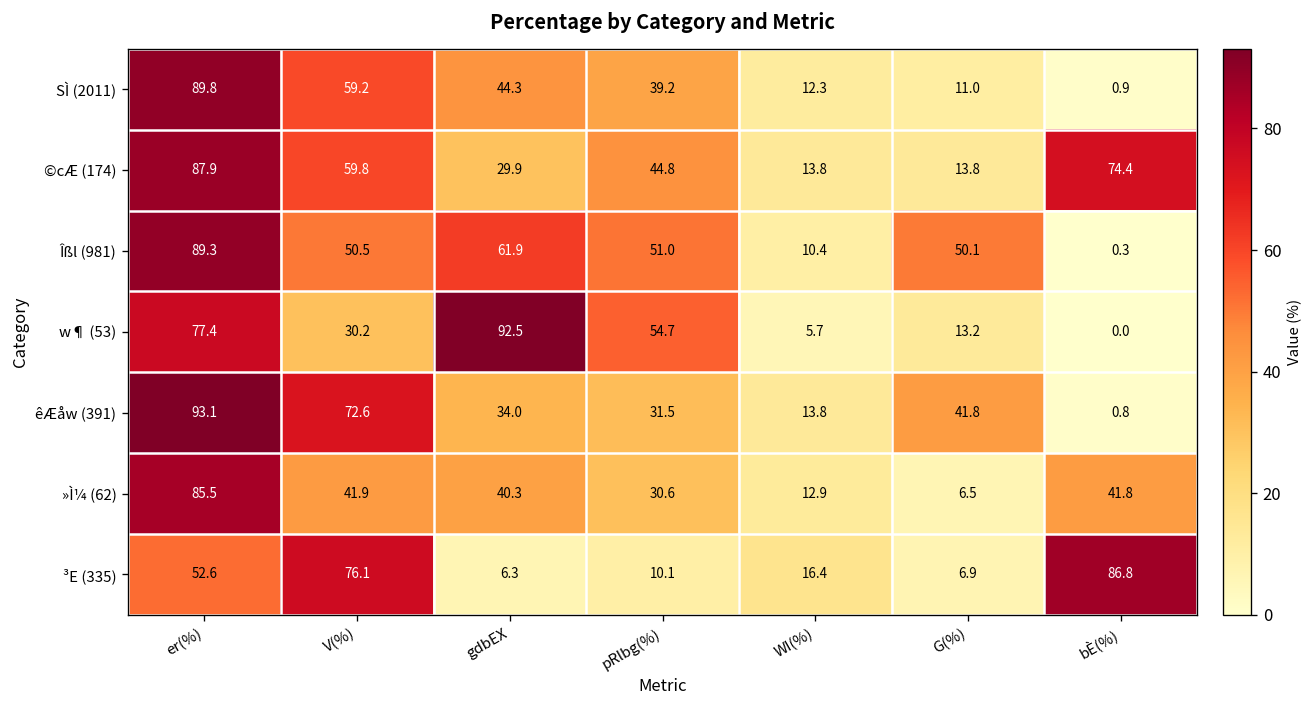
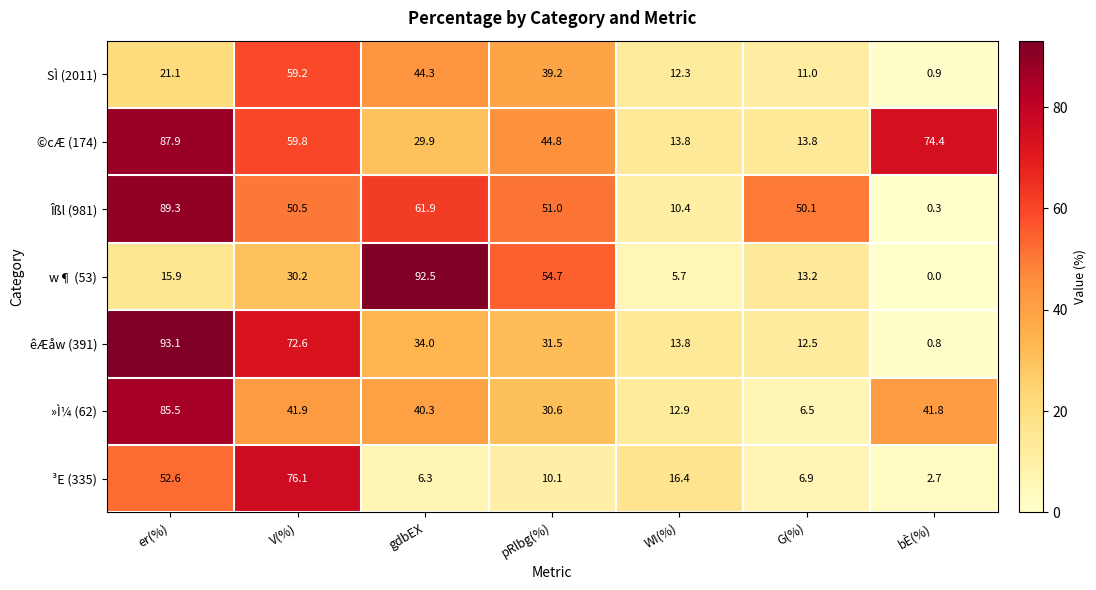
  {
    "SÌ (2011)": {
-     "er(%)": 89.8,
+     "er(%)": 21.1,
      "V(%)": 59.2,
      "gdbEX": 44.3,
      "pRlbg(%)": 39.2,
      "WI(%)": 12.3,
      "G(%)": 11.0,
      "bÈ(%)": 0.9
    },
    "©cÆ (174)": {
      "er(%)": 87.9,
      "V(%)": 59.8,
      "gdbEX": 29.9,
      "pRlbg(%)": 44.8,
      "WI(%)": 13.8,
      "G(%)": 13.8,
      "bÈ(%)": 74.4
    },
    "Îßl (981)": {
      "er(%)": 89.3,
      "V(%)": 50.5,
      "gdbEX": 61.9,
      "pRlbg(%)": 51.0,
      "WI(%)": 10.4,
      "G(%)": 50.1,
      "bÈ(%)": 0.3
    },
    "w¶ (53)": {
-     "er(%)": 77.4,
+     "er(%)": 15.9,
      "V(%)": 30.2,
      "gdbEX": 92.5,
      "pRlbg(%)": 54.7,
      "WI(%)": 5.7,
      "G(%)": 13.2,
      "bÈ(%)": 0.0
    },
    "êÆåw (391)": {
      "er(%)": 93.1,
      "V(%)": 72.6,
      "gdbEX": 34.0,
      "pRlbg(%)": 31.5,
      "WI(%)": 13.8,
-     "G(%)": 41.8,
+     "G(%)": 12.5,
      "bÈ(%)": 0.8
    },
    "»Ì¼ (62)": {
      "er(%)": 85.5,
      "V(%)": 41.9,
      "gdbEX": 40.3,
      "pRlbg(%)": 30.6,
      "WI(%)": 12.9,
      "G(%)": 6.5,
      "bÈ(%)": 41.8
    },
    "³E (335)": {
      "er(%)": 52.6,
      "V(%)": 76.1,
      "gdbEX": 6.3,
      "pRlbg(%)": 10.1,
      "WI(%)": 16.4,
      "G(%)": 6.9,
-     "bÈ(%)": 86.8
+     "bÈ(%)": 2.7
    }
  }
